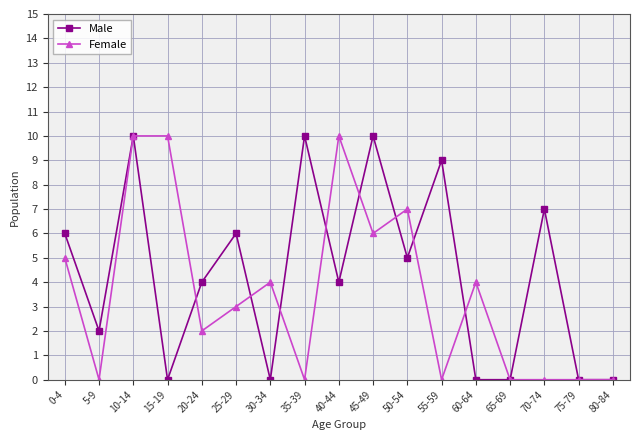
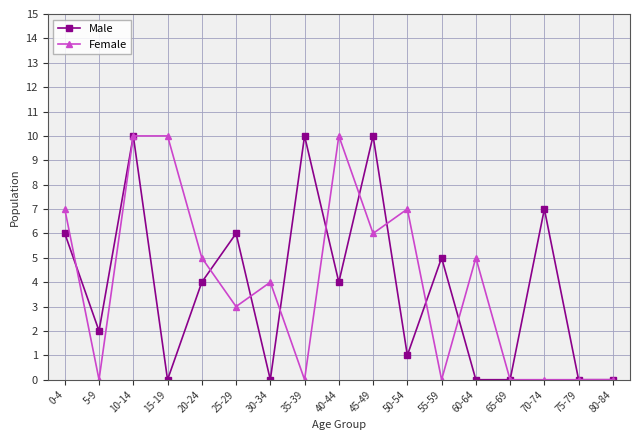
  {
    "Male": {
      "0-4": 6,
      "5-9": 2,
      "15-19": 0,
      "20-24": 4,
      "25-29": 6,
      "30-34": 0,
      "35-39": 10,
      "40-44": 4,
      "45-49": 10,
-     "50-54": 5,
-     "55-59": 9,
+     "50-54": 1,
+     "55-59": 5,
      "60-64": 0,
      "70-74": 7
    },
    "Female": {
-     "0-4": 5,
+     "0-4": 7,
      "5-9": 0,
      "15-19": 10,
-     "20-24": 2,
+     "20-24": 5,
      "25-29": 3,
      "30-34": 4,
      "35-39": 0,
      "40-44": 10,
      "45-49": 6,
      "50-54": 7,
      "55-59": 0,
-     "60-64": 4,
+     "60-64": 5,
      "70-74": 0
    }
  }
